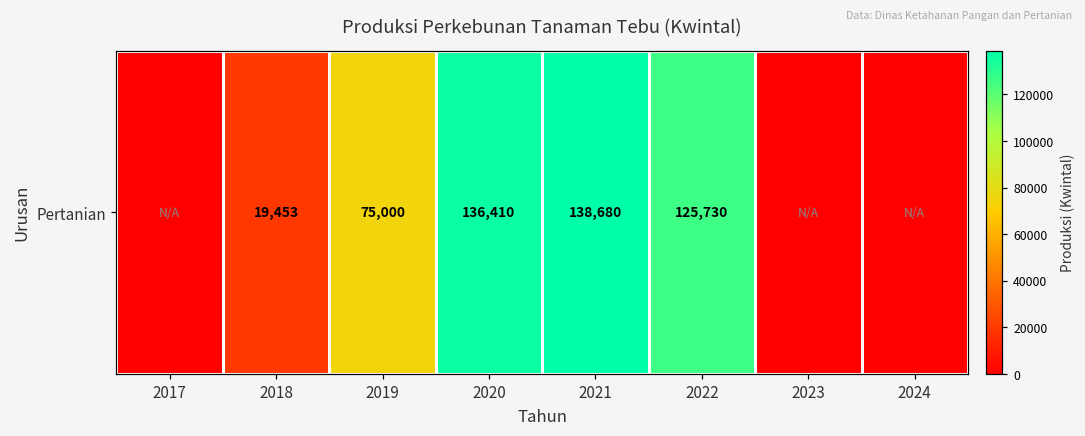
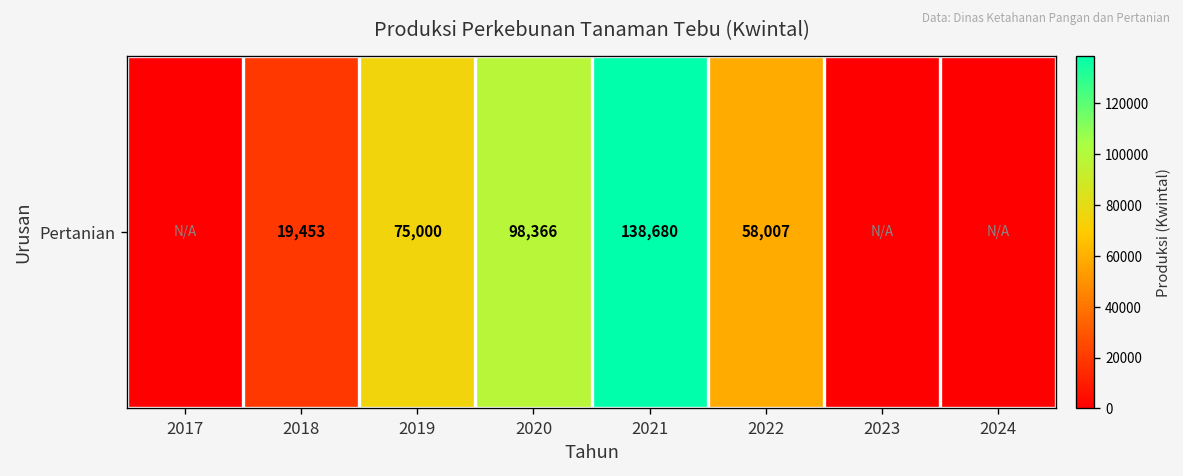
  {
    "Pertanian": {
      "2018": "19,453",
      "2019": "75,000",
-     "2020": "136,410",
+     "2020": "98,366",
      "2021": "138,680",
-     "2022": "125,730"
+     "2022": "58,007"
    }
  }
